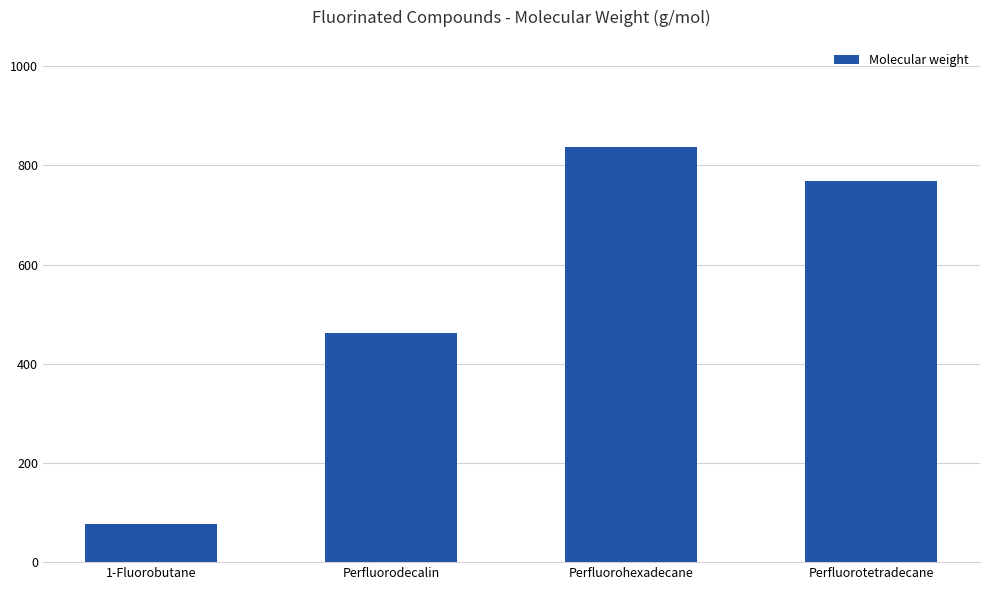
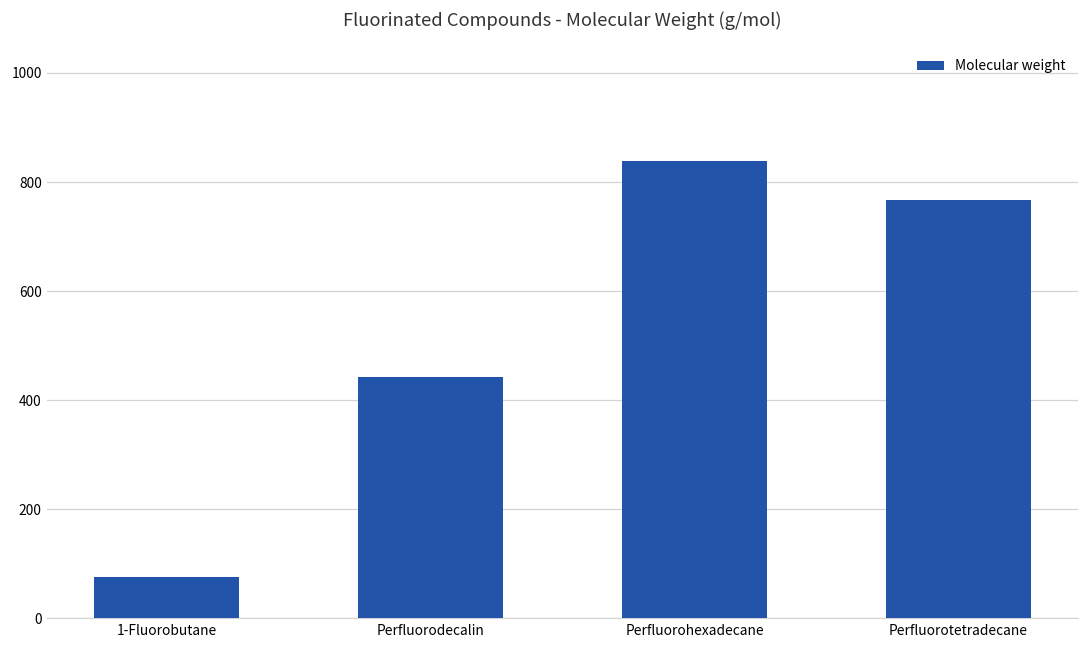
  {
    "1-Fluorobutane": 80,
-   "Perfluorodecalin": 460,
+   "Perfluorodecalin": 440,
    "Perfluorohexadecane": 840,
    "Perfluorotetradecane": 770
  }
